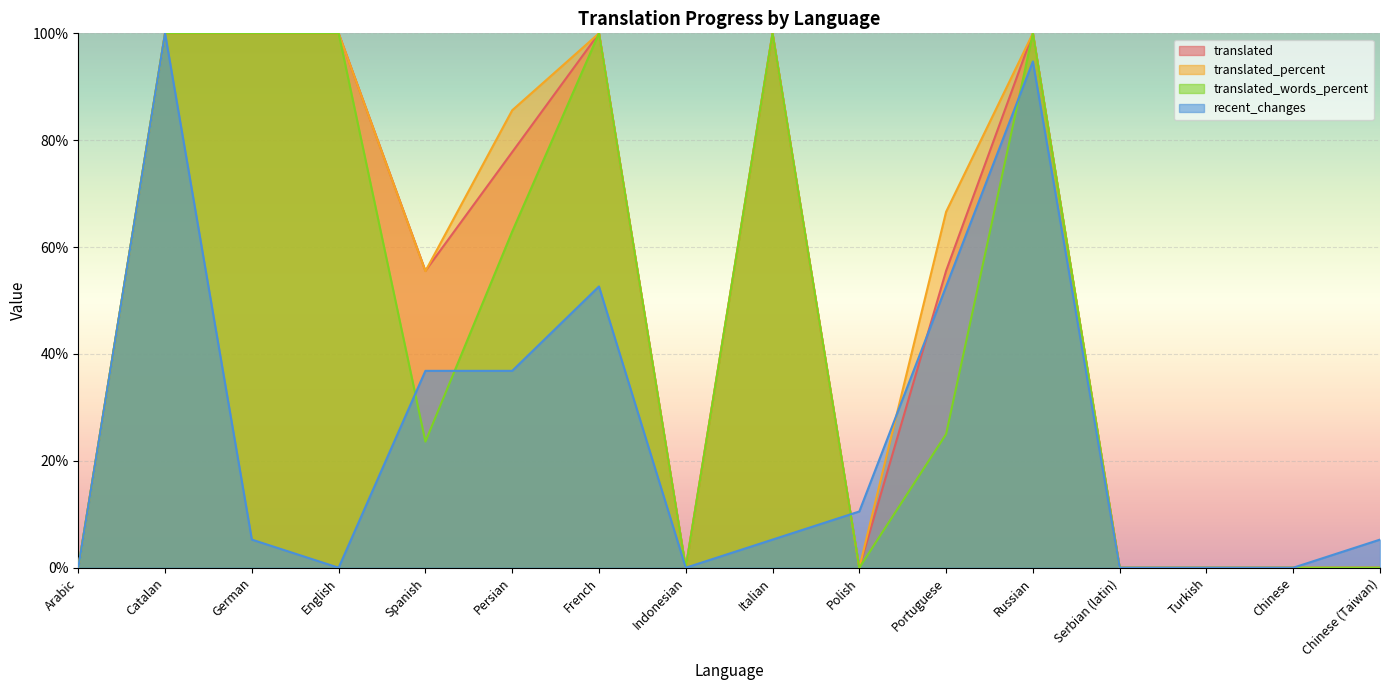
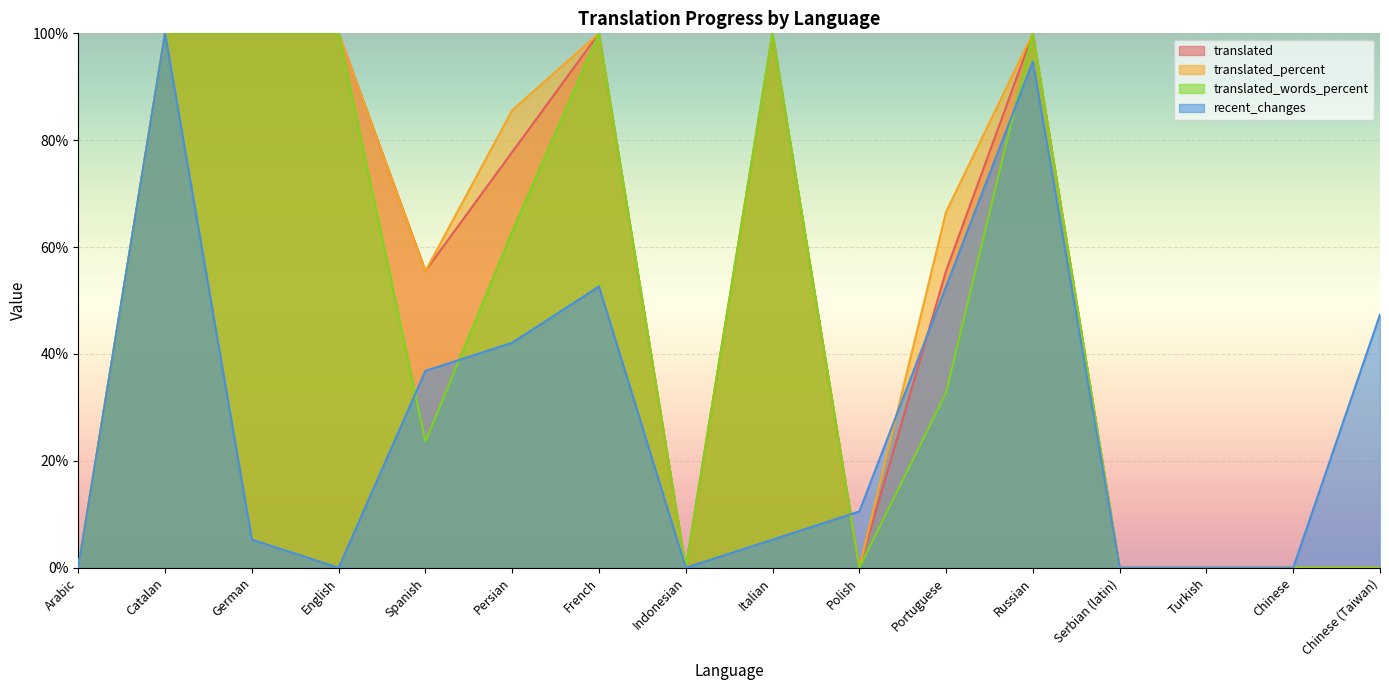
  {
    "translated": {
      "Persian": "78%",
      "Portuguese": "56%"
    },
    "translated_percent": {
      "Persian": "86%",
      "Portuguese": "67%"
    },
    "translated_words_percent": {
      "Spanish": "24%",
      "Persian": "63%",
-     "Portuguese": "25%"
+     "Portuguese": "33%"
    },
    "recent_changes": {
      "German": "5%",
      "English": "0%",
      "Spanish": "37%",
-     "Persian": "37%",
+     "Persian": "42%",
      "French": "53%",
      "Italian": "5%",
      "Polish": "11%",
      "Portuguese": "53%",
      "Russian": "95%",
-     "Chinese (Taiwan)": "5%"
+     "Chinese (Taiwan)": "47%"
    }
  }
